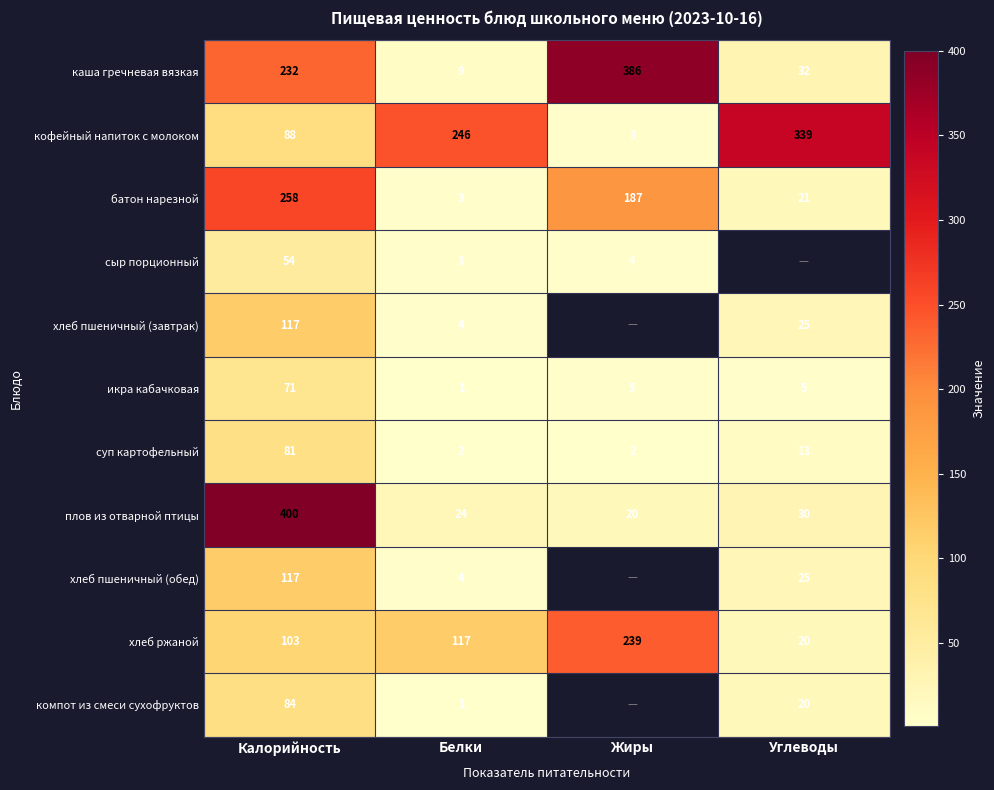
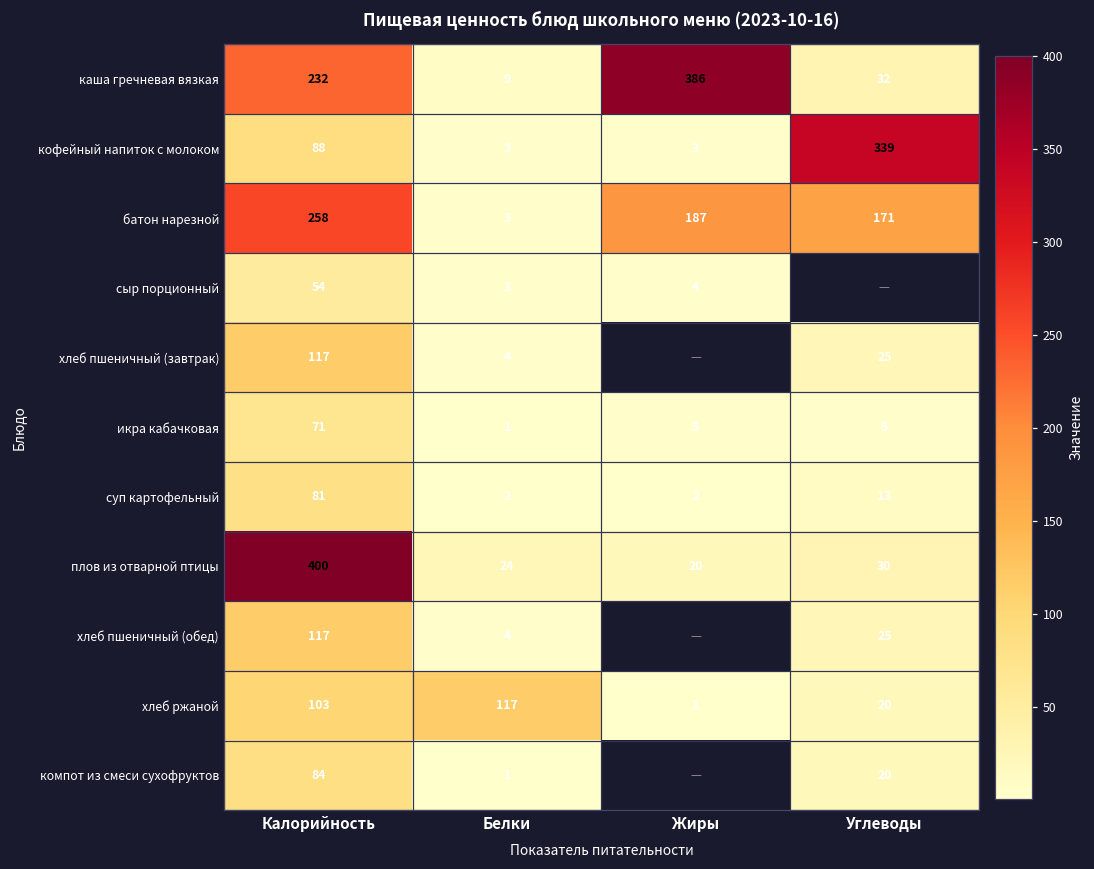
  {
    "каша гречневая вязкая": {
      "Калорийность": 232,
      "Белки": 9,
      "Жиры": 386,
      "Углеводы": 32
    },
    "кофейный напиток с молоком": {
      "Калорийность": 88,
-     "Белки": 246,
+     "Белки": 3,
      "Жиры": 3,
      "Углеводы": 339
    },
    "батон нарезной": {
      "Калорийность": 258,
      "Белки": 3,
      "Жиры": 187,
-     "Углеводы": 21
+     "Углеводы": 171
    },
    "сыр порционный": {
      "Калорийность": 54,
      "Белки": 3,
      "Жиры": 4
    },
    "хлеб пшеничный (завтрак)": {
      "Калорийность": 117,
      "Белки": 4,
      "Углеводы": 25
    },
    "икра кабачковая": {
      "Калорийность": 71,
      "Белки": 1,
      "Жиры": 5,
      "Углеводы": 5
    },
    "суп картофельный": {
      "Калорийность": 81,
      "Белки": 2,
      "Жиры": 2,
      "Углеводы": 13
    },
    "плов из отварной птицы": {
      "Калорийность": 400,
      "Белки": 24,
      "Жиры": 20,
      "Углеводы": 30
    },
    "хлеб пшеничный (обед)": {
      "Калорийность": 117,
      "Белки": 4,
      "Углеводы": 25
    },
    "хлеб ржаной": {
      "Калорийность": 103,
      "Белки": 117,
-     "Жиры": 239,
+     "Жиры": 1,
      "Углеводы": 20
    },
    "компот из смеси сухофруктов": {
      "Калорийность": 84,
      "Белки": 1,
      "Углеводы": 20
    }
  }
